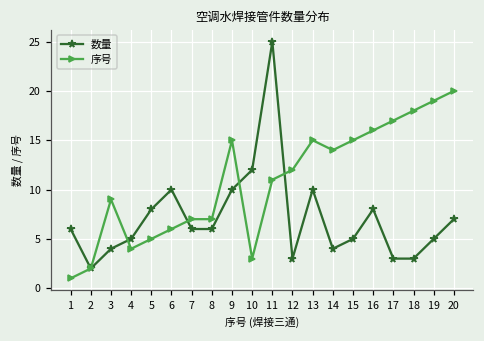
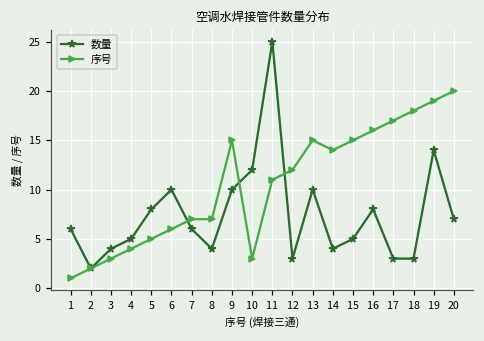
  {
    "数量": {
      "1": 6,
      "3": 4,
      "4": 5,
      "5": 8,
      "6": 10,
      "7": 6,
-     "8": 6,
+     "8": 4,
      "9": 10,
      "10": 12,
      "11": 25,
      "12": 3,
      "13": 10,
      "14": 4,
      "15": 5,
      "16": 8,
      "17": 3,
      "18": 3,
-     "19": 5,
+     "19": 14,
      "20": 7
    },
    "序号": {
      "1": 1,
-     "3": 9,
+     "3": 3,
      "4": 4,
      "5": 5,
      "6": 6,
      "7": 7,
      "8": 7,
      "9": 15,
      "10": 3,
      "11": 11,
      "12": 12,
      "13": 15,
      "14": 14,
      "15": 15,
      "16": 16,
      "17": 17,
      "18": 18,
      "19": 19,
      "20": 20
    }
  }
